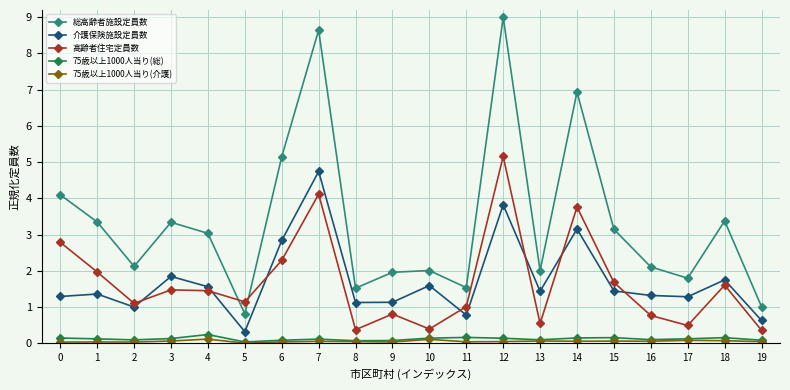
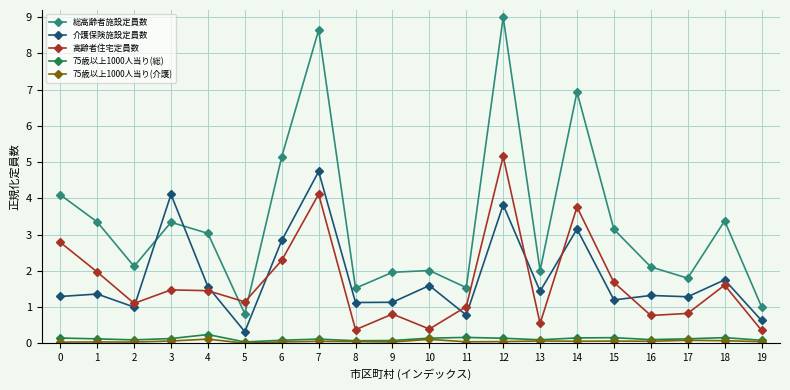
  {
    "介護保険施設定員数": {
      "0": 1.3,
      "1": 1.4,
      "2": 1.0,
-     "3": 1.8,
+     "3": 4.1,
      "4": 1.6,
      "5": 0.3,
      "6": 2.8,
      "7": 4.7,
      "8": 1.1,
      "9": 1.1,
      "10": 1.6,
      "11": 0.8,
      "12": 3.8,
      "13": 1.4,
      "14": 3.2,
-     "15": 1.4,
+     "15": 1.2,
      "16": 1.3,
      "17": 1.3,
      "18": 1.7,
      "19": 0.6
    },
    "高齢者住宅定員数": {
      "0": 2.8,
      "1": 2.0,
      "2": 1.1,
      "3": 1.5,
      "4": 1.4,
      "5": 1.1,
      "6": 2.3,
      "7": 4.1,
      "8": 0.4,
      "9": 0.8,
      "10": 0.4,
      "11": 1.0,
      "12": 5.2,
      "13": 0.5,
      "14": 3.8,
      "15": 1.7,
      "16": 0.8,
-     "17": 0.5,
+     "17": 0.8,
      "18": 1.6,
      "19": 0.4
    },
    "75歳以上1000人当り(介護)": {
      "0": 0.0,
      "1": 0.0,
      "4": 0.1,
      "11": 0.0,
      "12": 0.0,
      "14": 0.1,
      "15": 0.1,
      "18": 0.1
    }
  }
